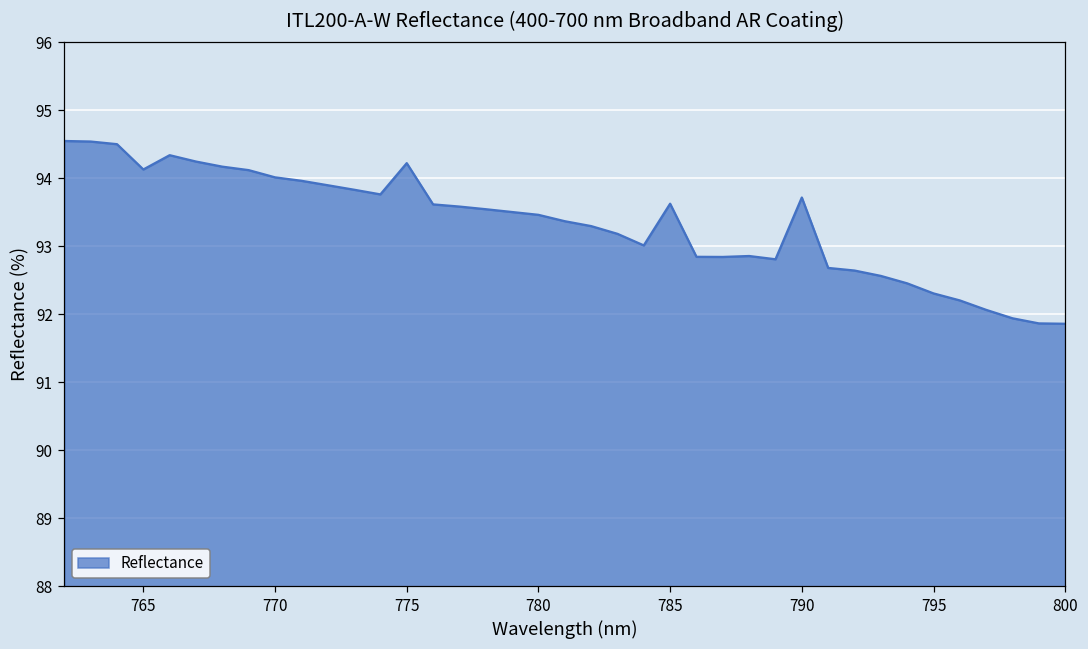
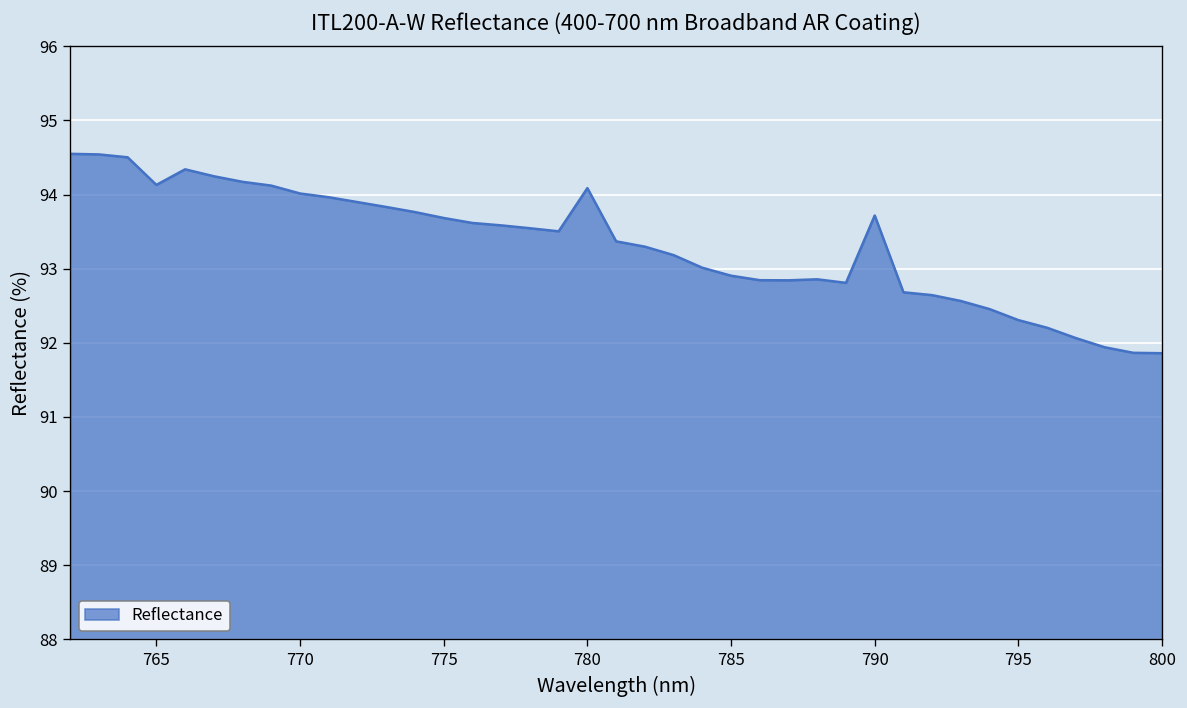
  {
    "765": 94.1,
    "770": 94.0,
-   "775": 94.2,
-   "780": 93.5,
-   "785": 93.6,
+   "775": 93.7,
+   "780": 94.1,
+   "785": 92.9,
    "790": 93.7,
    "795": 92.3,
    "800": 91.9
  }
